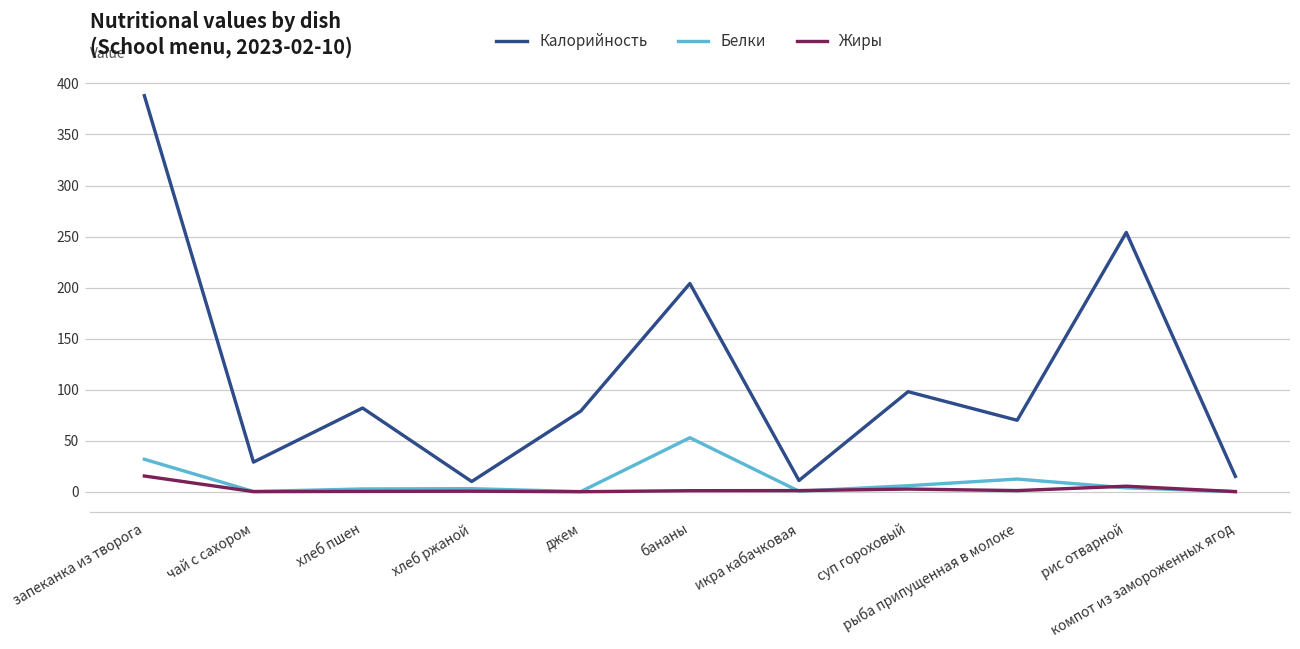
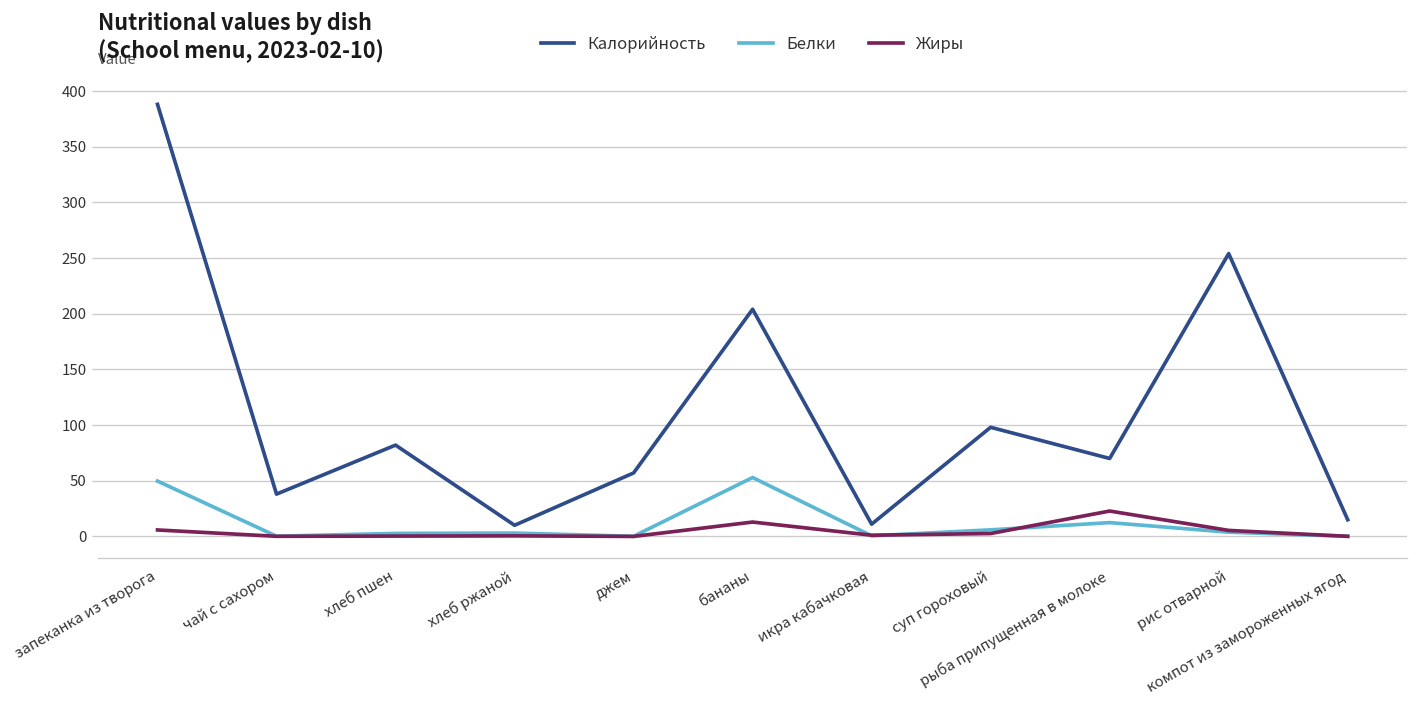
  {
    "Калорийность": {
      "запеканка из творога": 390,
-     "чай с сахором": 30,
+     "чай с сахором": 40,
      "хлеб пшен": 80,
      "хлеб ржаной": 10,
-     "джем": 80,
+     "джем": 60,
      "бананы": 200,
      "икра кабачковая": 10,
      "суп гороховый": 100,
      "рыба припущенная в молоке": 70,
      "рис отварной": 250,
      "компот из замороженных ягод": 20
    },
    "Белки": {
-     "запеканка из творога": 30,
+     "запеканка из творога": 50,
      "бананы": 50,
      "суп гороховый": 10,
      "рыба припущенная в молоке": 10
    },
    "Жиры": {
-     "запеканка из творога": 20,
-     "бананы": 0,
+     "запеканка из творога": 10,
+     "бананы": 10,
      "суп гороховый": 0,
-     "рыба припущенная в молоке": 0
+     "рыба припущенная в молоке": 20
    }
  }
